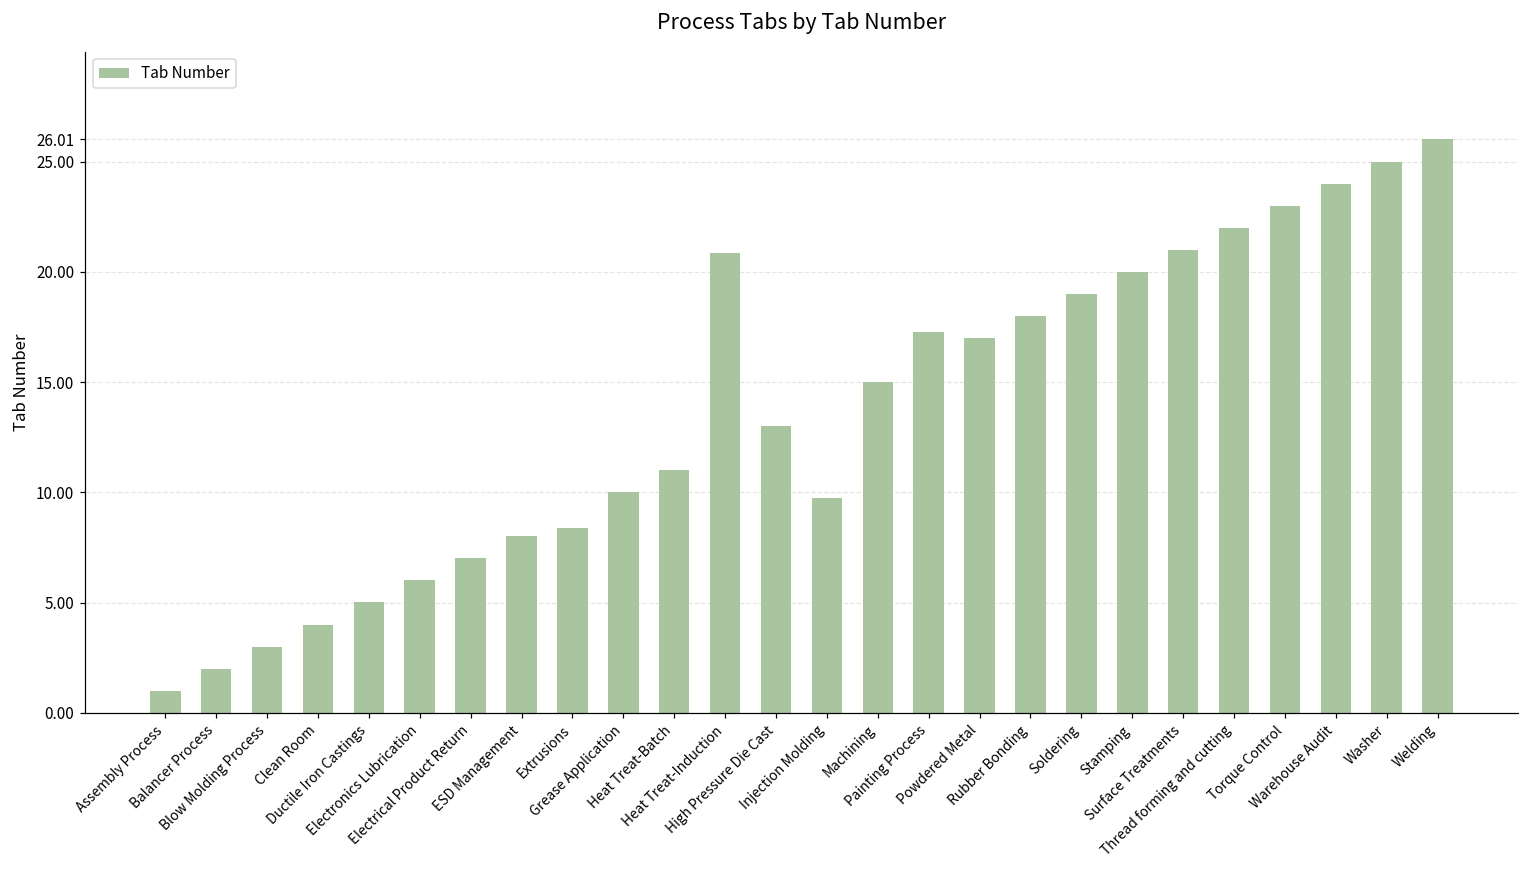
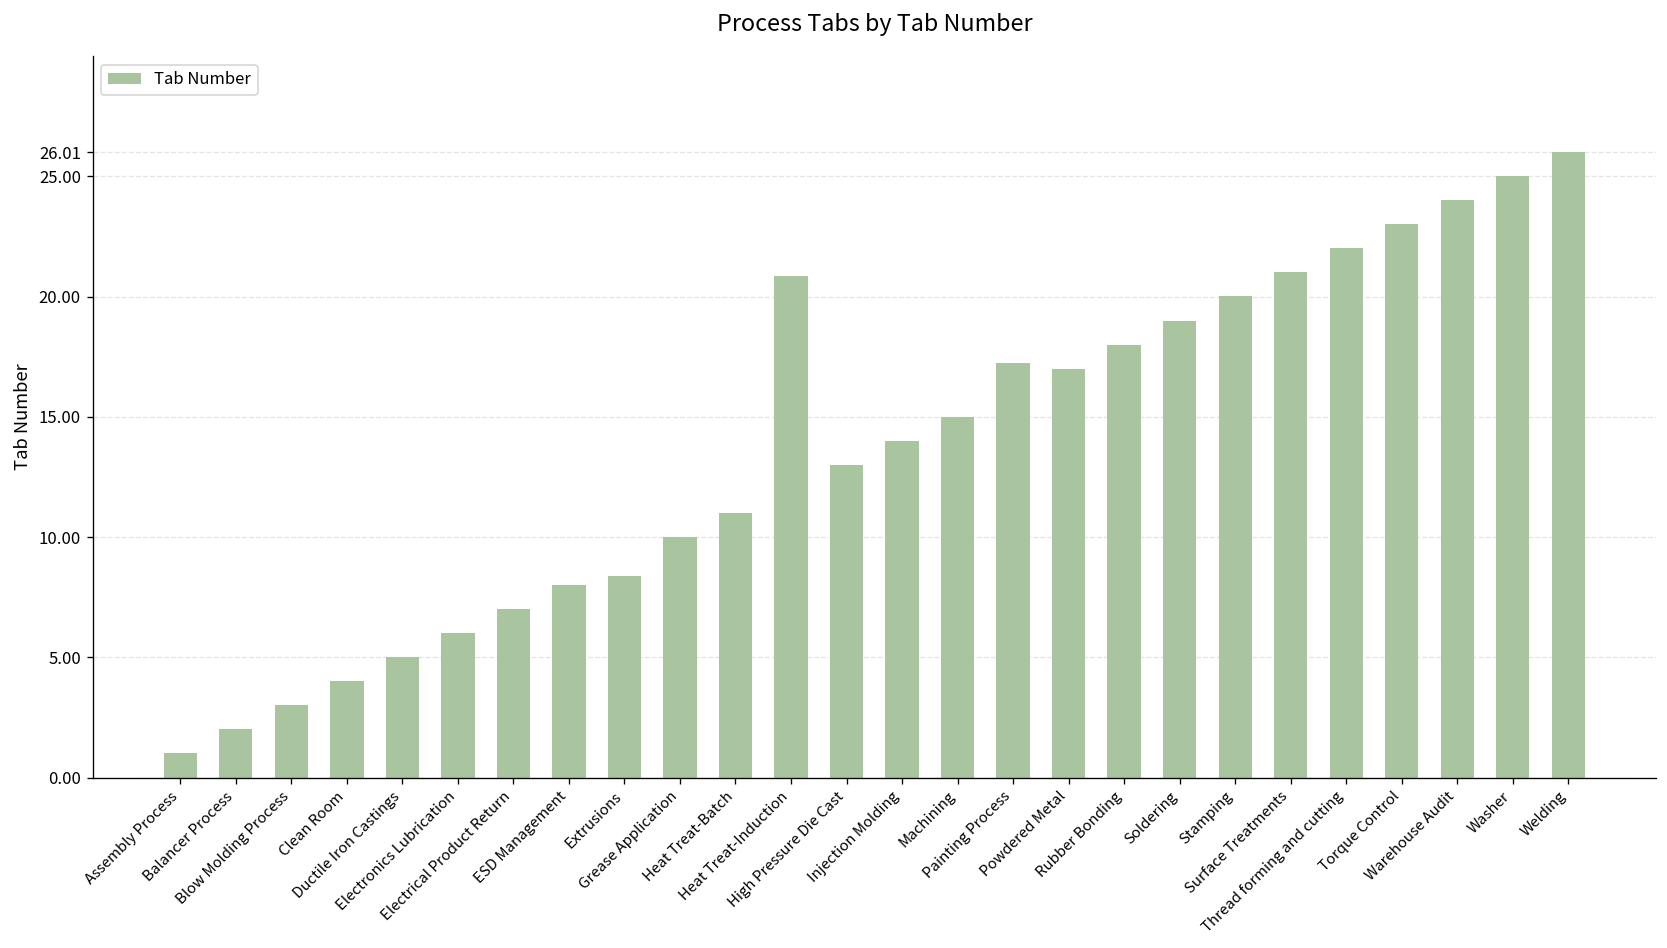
  {
    "Assembly Process": 1.0,
    "Balancer Process": 2.0,
    "Blow Molding Process": 3.0,
    "Clean Room": 4.0,
    "Ductile Iron Castings": 5.0,
    "Electronics Lubrication": 6.0,
    "Electrical Product Return": 7.0,
    "ESD Management": 8.0,
    "Extrusions": 8.4,
    "Grease Application": 10.0,
    "Heat Treat-Batch": 11.0,
    "Heat Treat-Induction": 20.9,
    "High Pressure Die Cast": 13.0,
-   "Injection Molding": 9.8,
+   "Injection Molding": 14.0,
    "Machining": 15.0,
    "Painting Process": 17.3,
    "Powdered Metal": 17.0,
    "Rubber Bonding": 18.0,
    "Soldering": 19.0,
    "Stamping": 20.0,
    "Surface Treatments": 21.0,
    "Thread forming and cutting": 22.0,
    "Torque Control": 23.0,
    "Warehouse Audit": 24.0,
    "Washer": 25.0,
    "Welding": 26.0
  }
